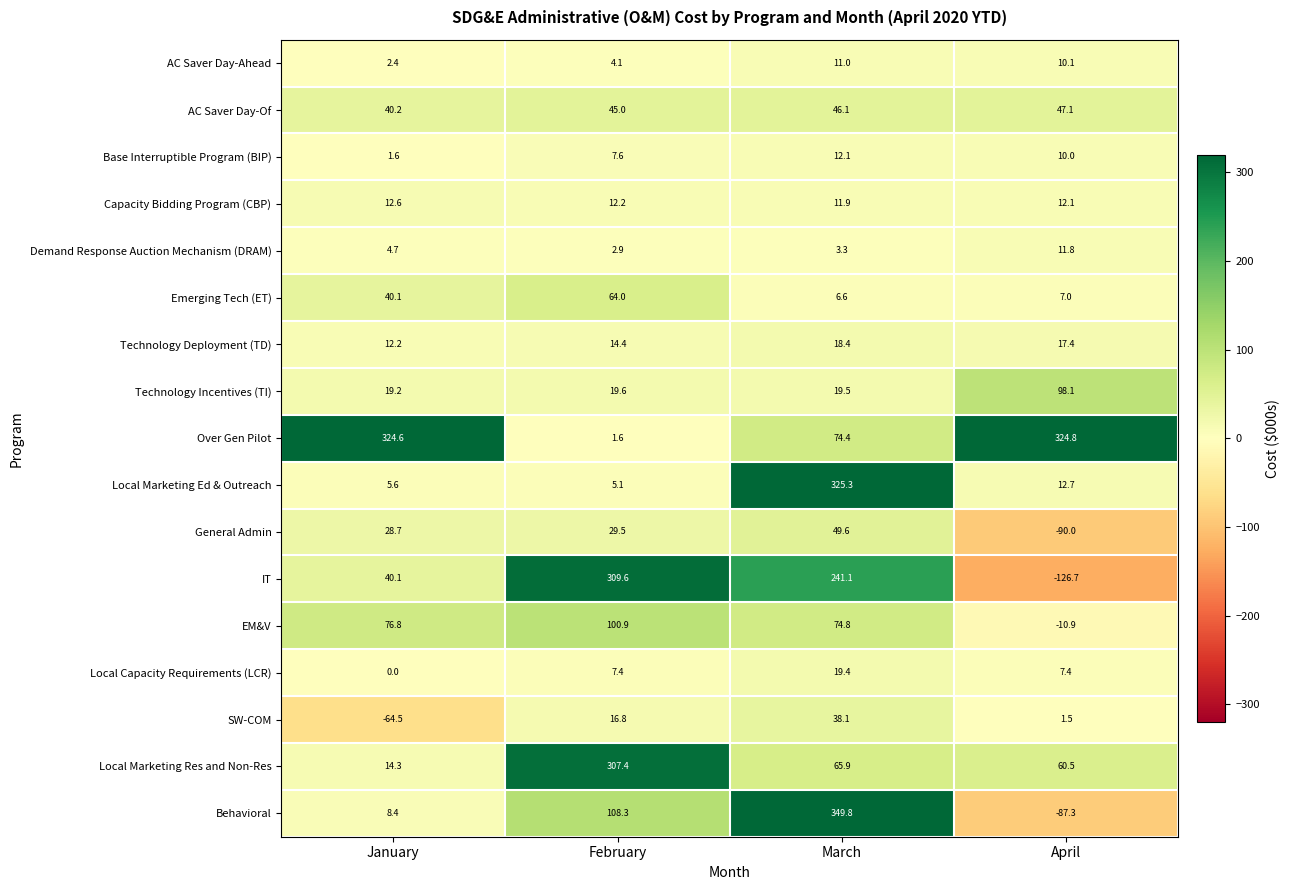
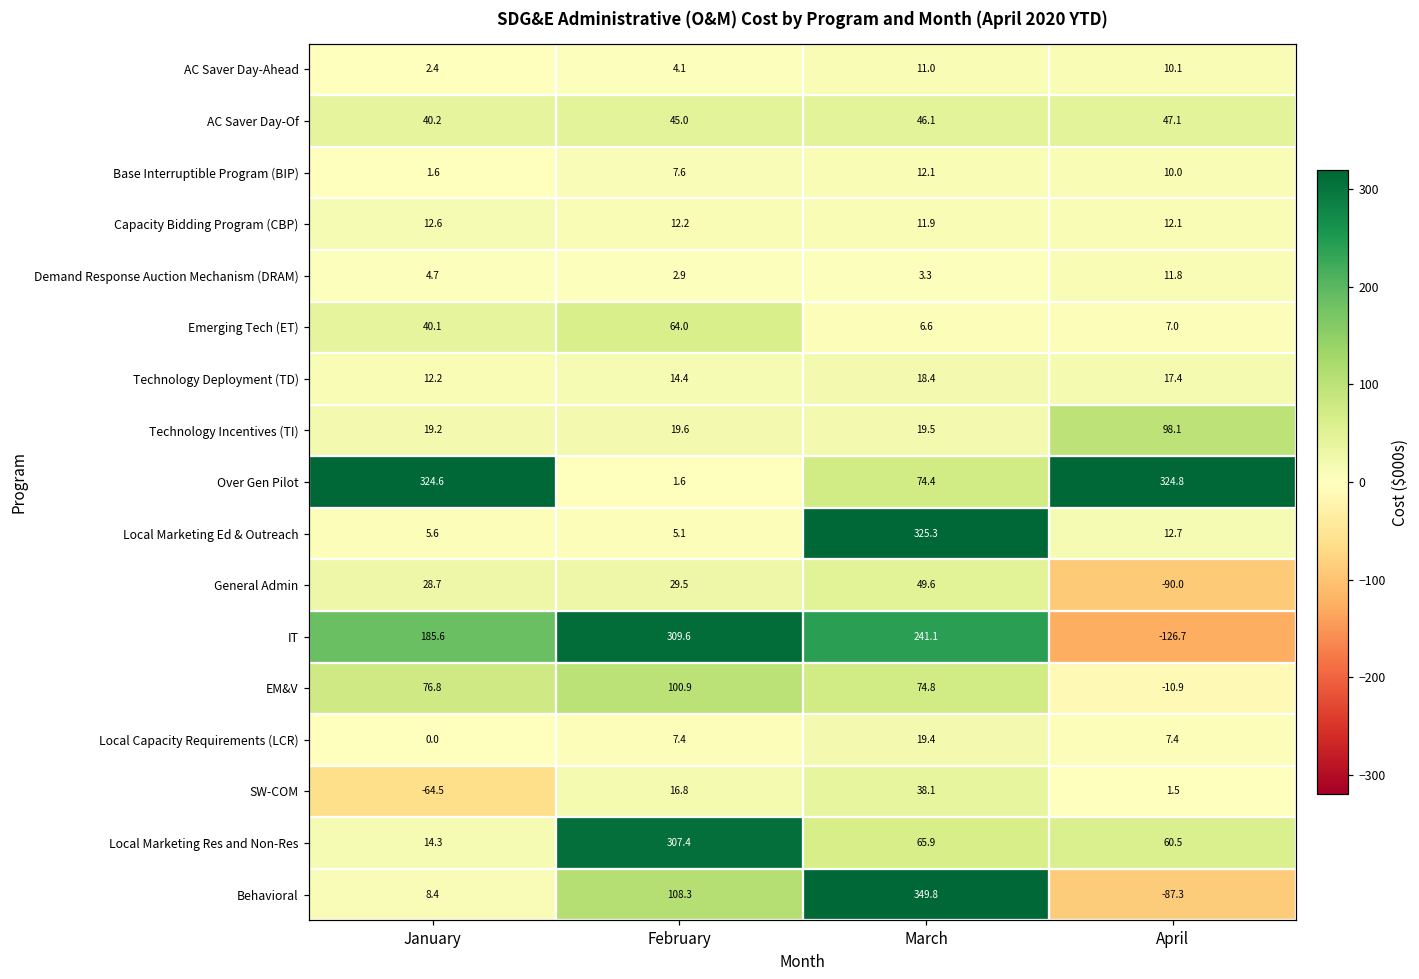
  {
    "AC Saver Day-Ahead": {
      "January": 2.4,
      "February": 4.1,
      "March": 11.0,
      "April": 10.1
    },
    "AC Saver Day-Of": {
      "January": 40.2,
      "February": 45.0,
      "March": 46.1,
      "April": 47.1
    },
    "Base Interruptible Program (BIP)": {
      "January": 1.6,
      "February": 7.6,
      "March": 12.1,
      "April": 10.0
    },
    "Capacity Bidding Program (CBP)": {
      "January": 12.6,
      "February": 12.2,
      "March": 11.9,
      "April": 12.1
    },
    "Demand Response Auction Mechanism (DRAM)": {
      "January": 4.7,
      "February": 2.9,
      "March": 3.3,
      "April": 11.8
    },
    "Emerging Tech (ET)": {
      "January": 40.1,
      "February": 64.0,
      "March": 6.6,
      "April": 7.0
    },
    "Technology Deployment (TD)": {
      "January": 12.2,
      "February": 14.4,
      "March": 18.4,
      "April": 17.4
    },
    "Technology Incentives (TI)": {
      "January": 19.2,
      "February": 19.6,
      "March": 19.5,
      "April": 98.1
    },
    "Over Gen Pilot": {
      "January": 324.6,
      "February": 1.6,
      "March": 74.4,
      "April": 324.8
    },
    "Local Marketing Ed & Outreach": {
      "January": 5.6,
      "February": 5.1,
      "March": 325.3,
      "April": 12.7
    },
    "General Admin": {
      "January": 28.7,
      "February": 29.5,
      "March": 49.6,
      "April": -90.0
    },
    "IT": {
-     "January": 40.1,
+     "January": 185.6,
      "February": 309.6,
      "March": 241.1,
      "April": -126.7
    },
    "EM&V": {
      "January": 76.8,
      "February": 100.9,
      "March": 74.8,
      "April": -10.9
    },
    "Local Capacity Requirements (LCR)": {
      "January": 0.0,
      "February": 7.4,
      "March": 19.4,
      "April": 7.4
    },
    "SW-COM": {
      "January": -64.5,
      "February": 16.8,
      "March": 38.1,
      "April": 1.5
    },
    "Local Marketing Res and Non-Res": {
      "January": 14.3,
      "February": 307.4,
      "March": 65.9,
      "April": 60.5
    },
    "Behavioral": {
      "January": 8.4,
      "February": 108.3,
      "March": 349.8,
      "April": -87.3
    }
  }
